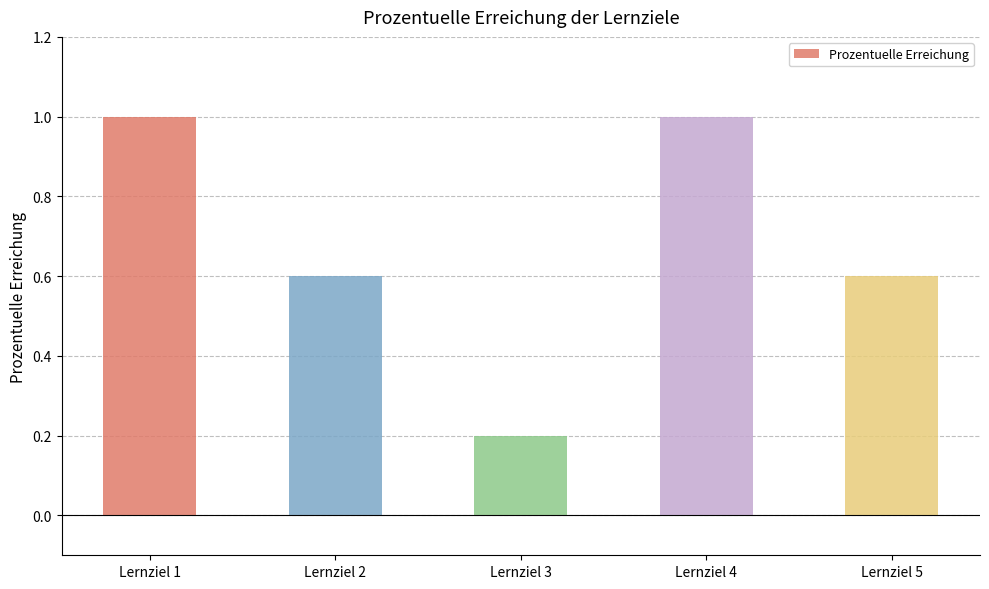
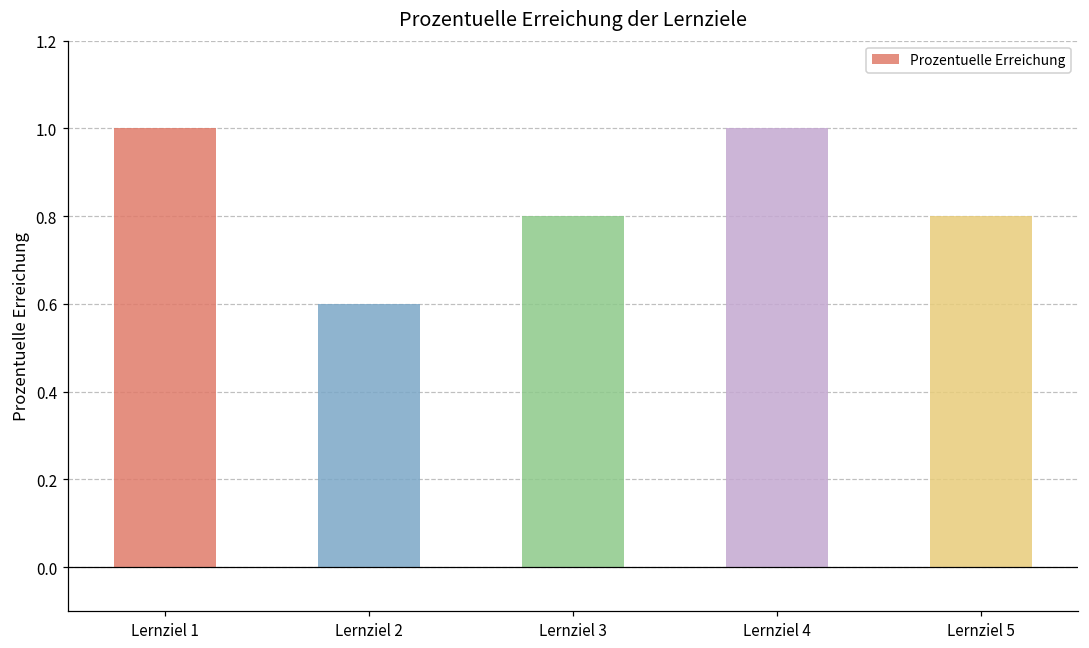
  {
    "Lernziel 1": 1.0,
    "Lernziel 2": 0.6,
-   "Lernziel 3": 0.2,
+   "Lernziel 3": 0.8,
    "Lernziel 4": 1.0,
-   "Lernziel 5": 0.6
+   "Lernziel 5": 0.8
  }
